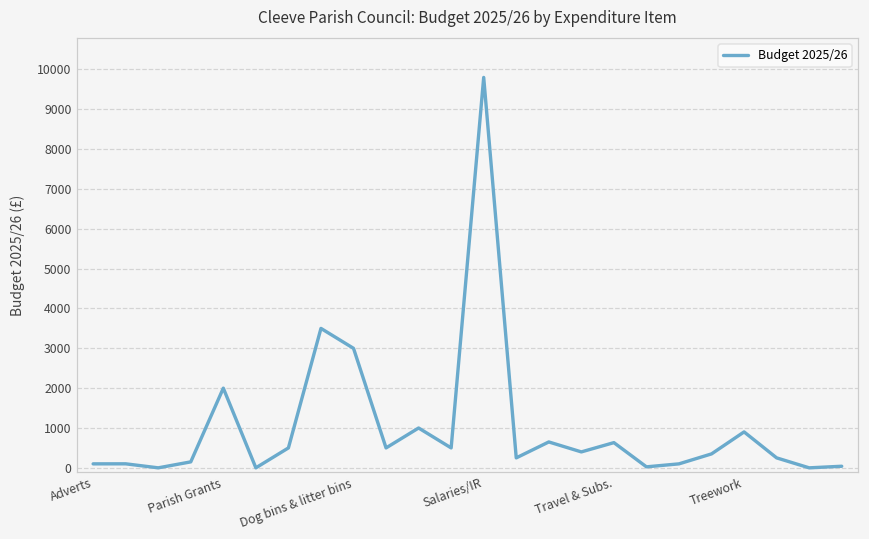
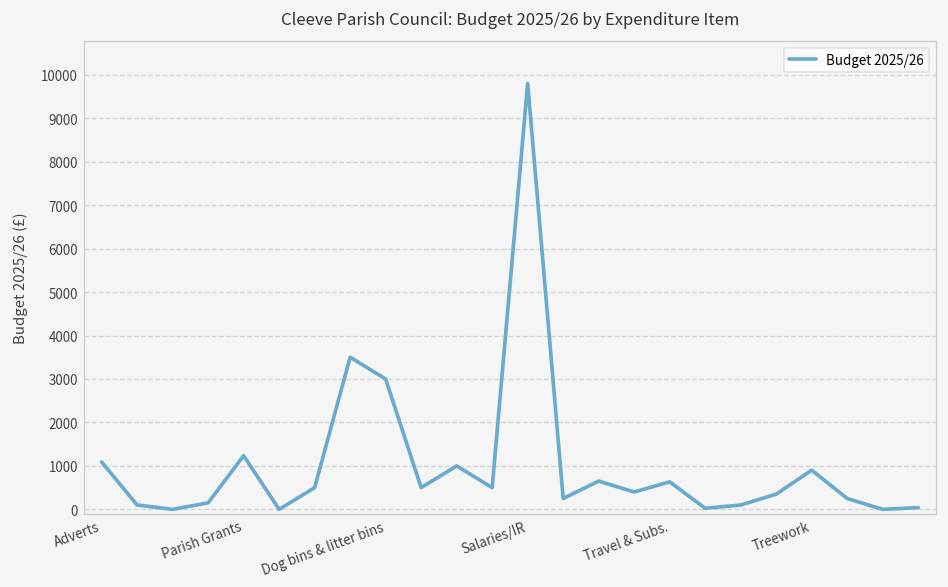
  {
-   "Adverts": 100,
-   "Parish Grants": 2000,
+   "Adverts": 1100,
+   "Parish Grants": 1200,
    "Dog bins & litter bins": 3000,
    "Salaries/IR": 9800,
    "Travel & Subs.": 600,
    "Treework": 900
  }
